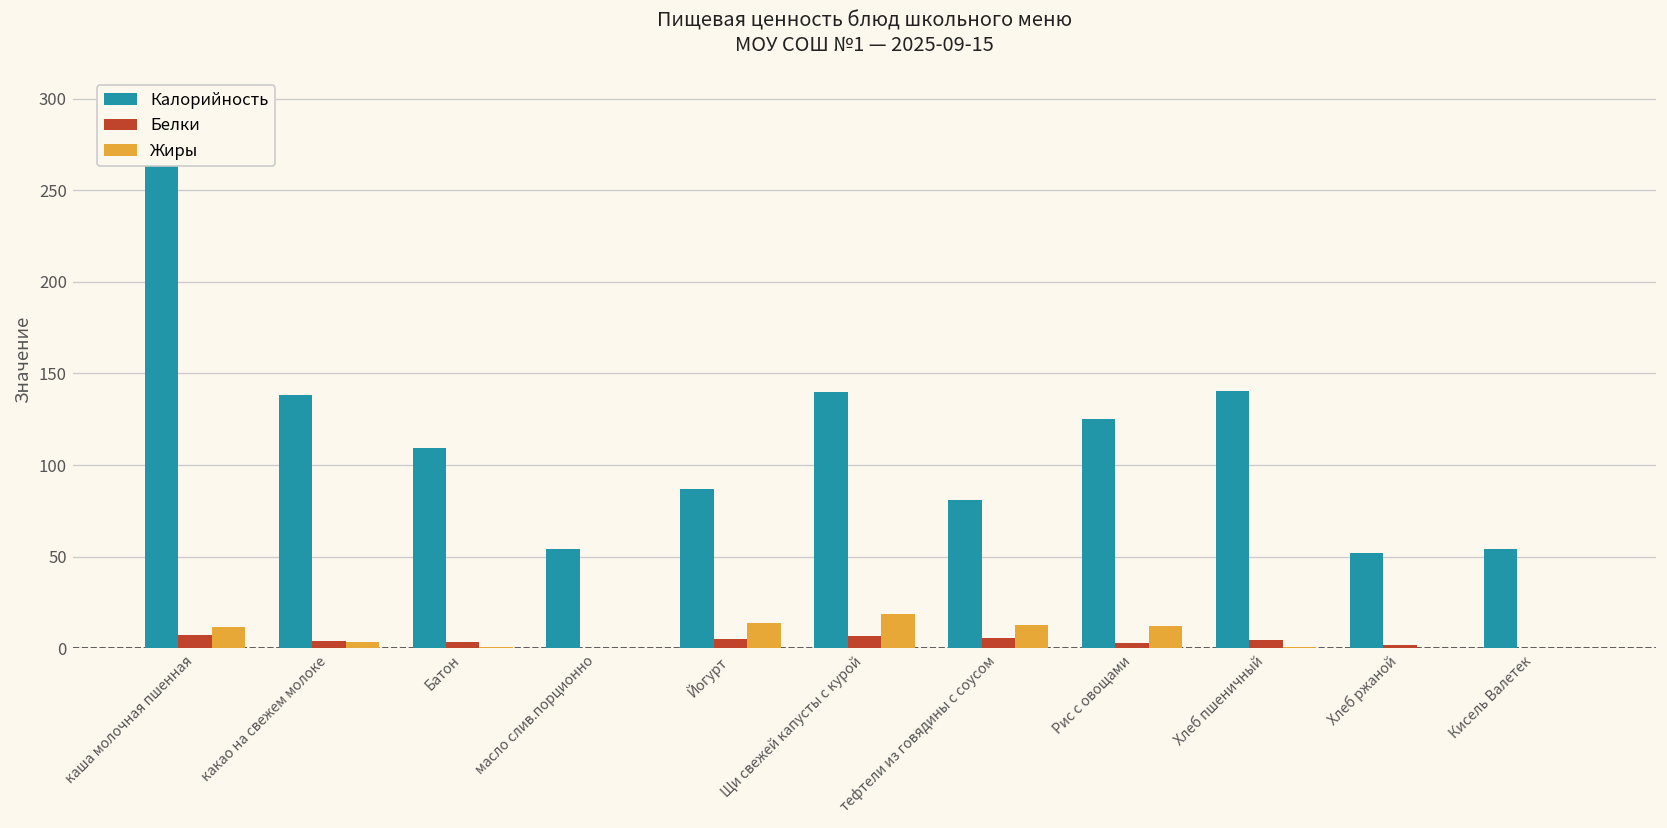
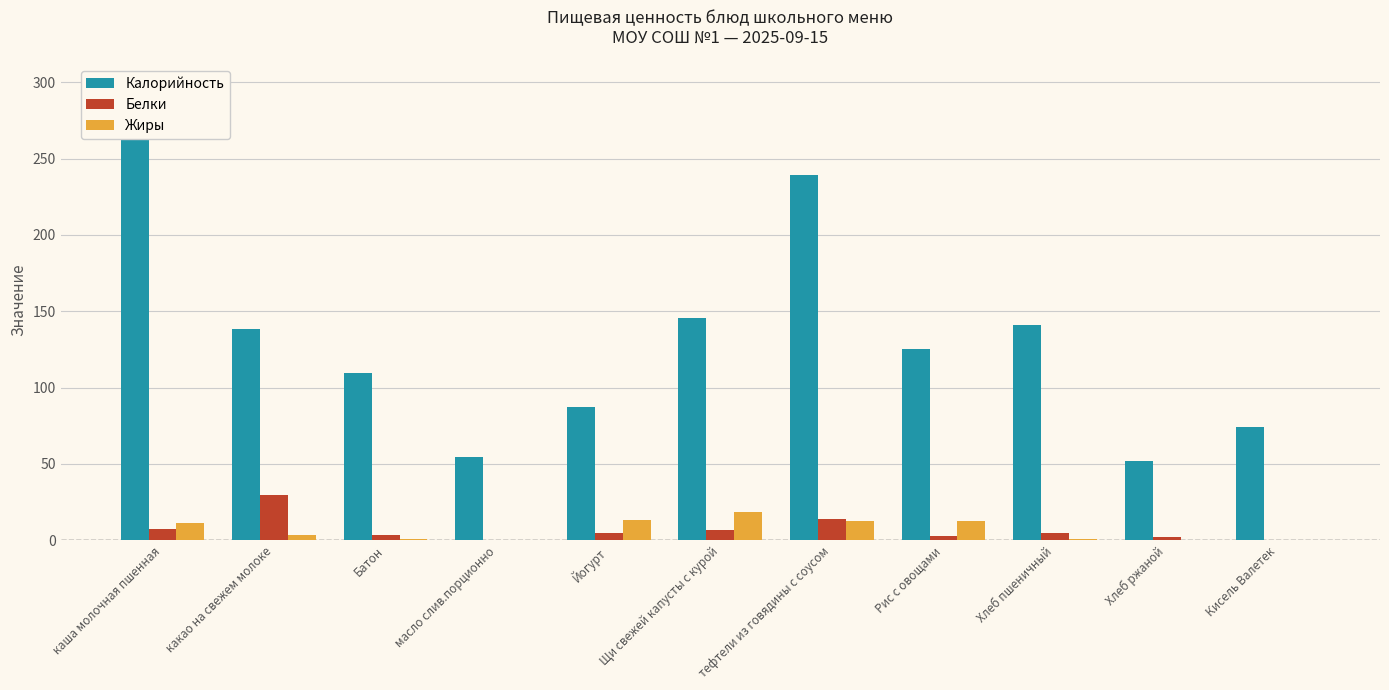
  {
    "Калорийность": {
      "какао на свежем молоке": 138,
      "Батон": 109,
      "масло слив.порционно": 54,
      "Йогурт": 87,
-     "Щи свежей капусты с курой": 140,
-     "тефтели из говядины с соусом": 81,
+     "Щи свежей капусты с курой": 145,
+     "тефтели из говядины с соусом": 239,
      "Рис с овощами": 125,
      "Хлеб пшеничный": 141,
      "Хлеб ржаной": 52,
-     "Кисель Валетек": 54
+     "Кисель Валетек": 74
    },
    "Белки": {
      "каша молочная пшенная": 7,
-     "какао на свежем молоке": 4,
+     "какао на свежем молоке": 30,
      "Батон": 4,
      "Йогурт": 5,
      "Щи свежей капусты с курой": 7,
-     "тефтели из говядины с соусом": 5,
+     "тефтели из говядины с соусом": 14,
      "Рис с овощами": 3,
      "Хлеб пшеничный": 5,
      "Хлеб ржаной": 2,
      "Кисель Валетек": 0
    },
    "Жиры": {
      "каша молочная пшенная": 12,
      "какао на свежем молоке": 4,
      "Йогурт": 14,
      "Щи свежей капусты с курой": 19,
      "тефтели из говядины с соусом": 12,
      "Рис с овощами": 12
    }
  }
